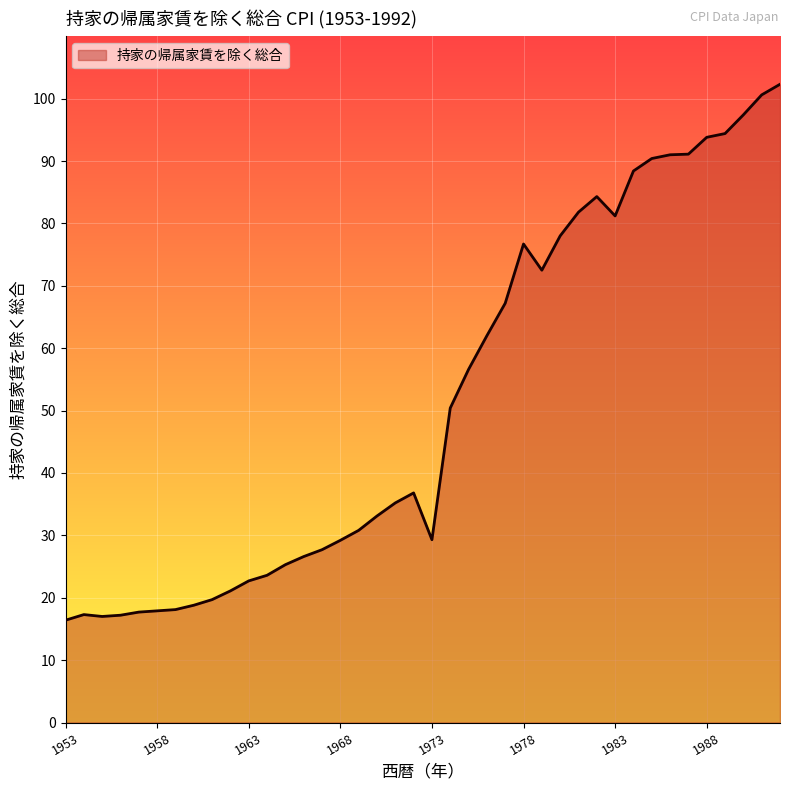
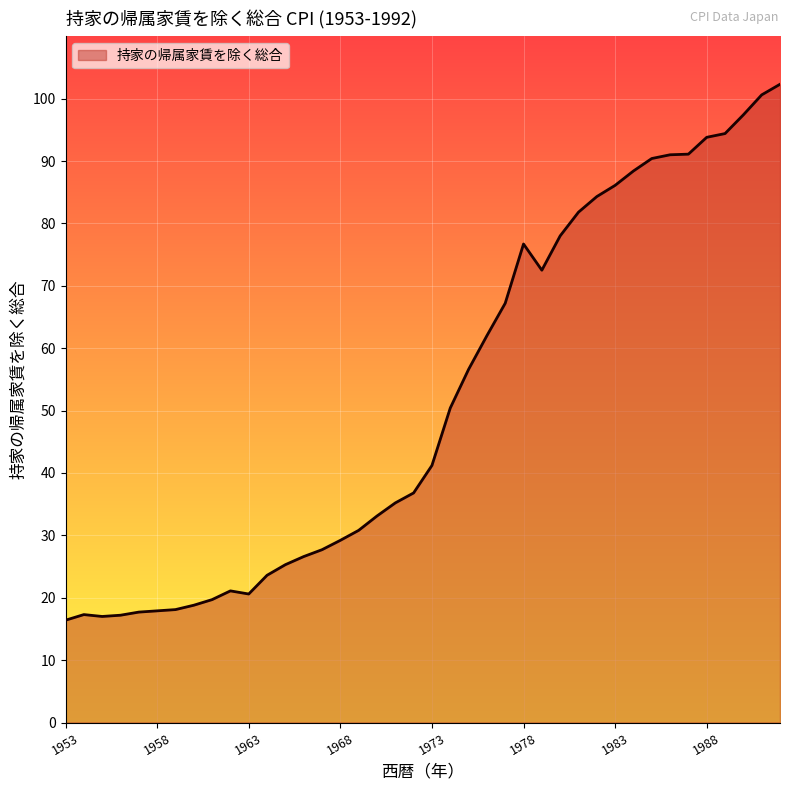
  {
    "1953": 16,
    "1958": 18,
-   "1963": 23,
+   "1963": 21,
    "1968": 29,
-   "1973": 29,
+   "1973": 41,
    "1978": 77,
-   "1983": 81,
+   "1983": 86,
    "1988": 94
  }
